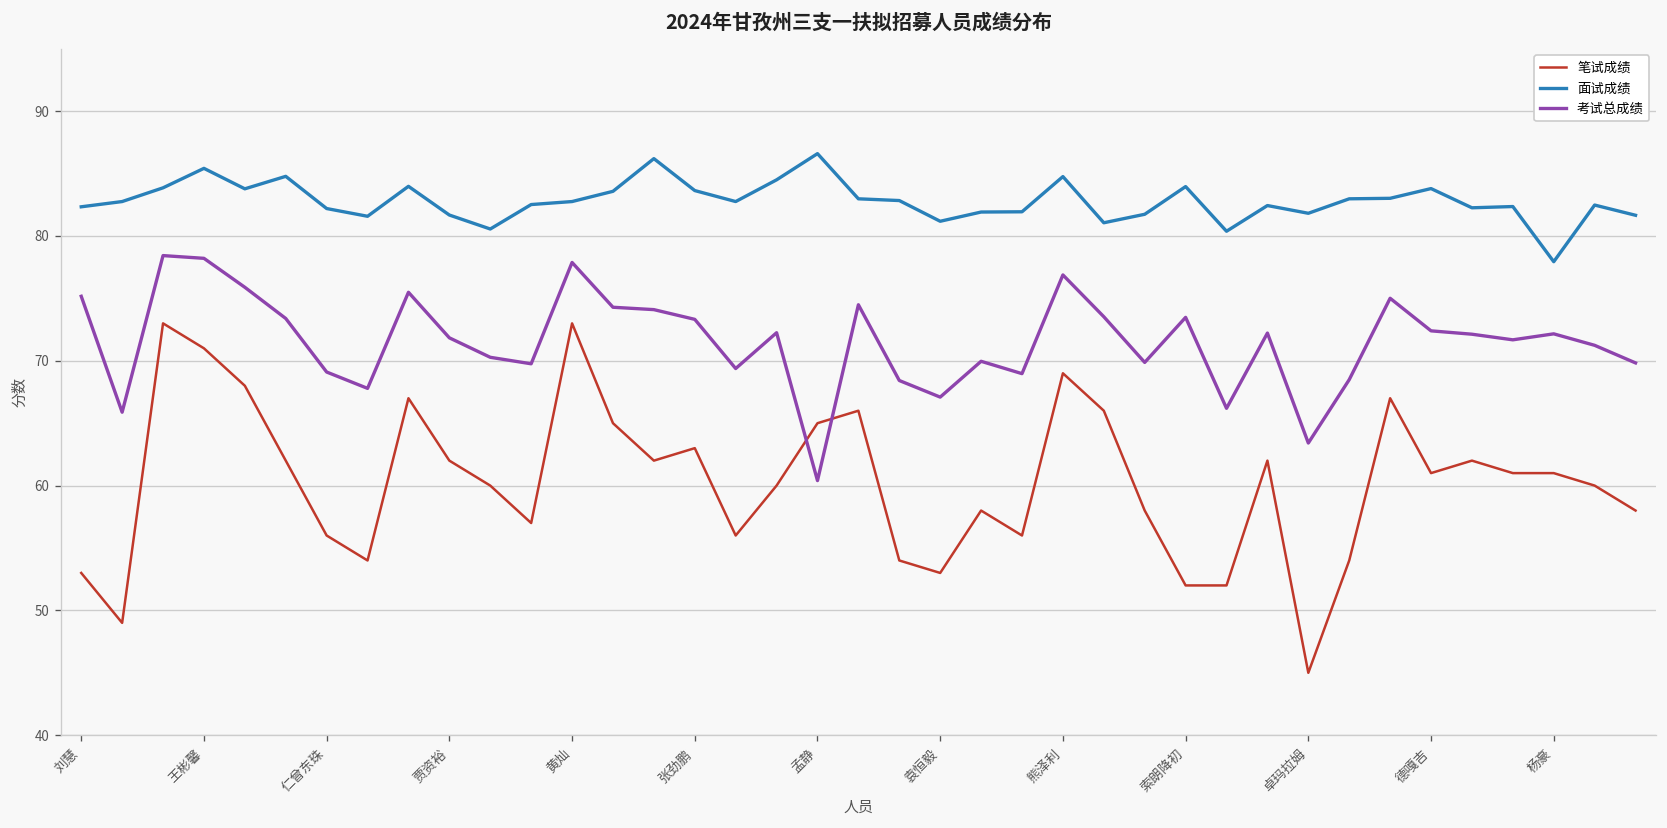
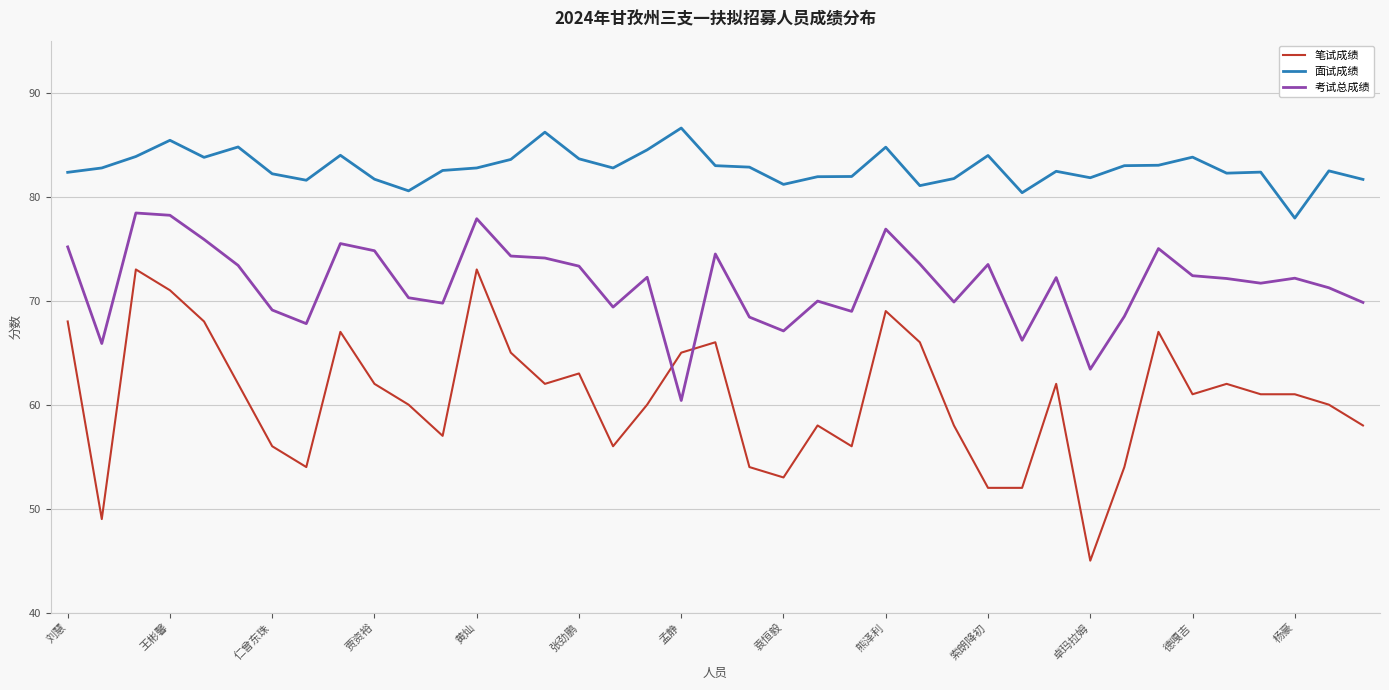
  {
    "笔试成绩": {
-     "刘慧": 53,
+     "刘慧": 68,
      "王彬馨": 71,
      "仁曾东珠": 56,
      "贾资裕": 62,
      "黄灿": 73,
      "张劲鹏": 63,
      "孟静": 65,
      "袁恒毅": 53,
      "熊泽利": 69,
      "索朗降初": 52,
      "卓玛拉姆": 45,
      "德嘎吉": 61,
      "杨豪": 61
    },
    "面试成绩": {
      "刘慧": 82.3,
      "王彬馨": 85.4,
      "仁曾东珠": 82.2,
      "贾资裕": 81.7,
      "黄灿": 82.8,
      "张劲鹏": 83.6,
      "孟静": 86.6,
      "袁恒毅": 81.2,
      "熊泽利": 84.8,
      "索朗降初": 84.0,
      "卓玛拉姆": 81.8,
      "德嘎吉": 83.8,
      "杨豪": 77.9
    },
    "考试总成绩": {
      "刘慧": 75.2,
      "王彬馨": 78.2,
      "仁曾东珠": 69.1,
-     "贾资裕": 71.8,
+     "贾资裕": 74.8,
      "黄灿": 77.9,
      "张劲鹏": 73.3,
      "孟静": 60.4,
      "袁恒毅": 67.1,
      "熊泽利": 76.9,
      "索朗降初": 73.5,
      "卓玛拉姆": 63.4,
      "德嘎吉": 72.4,
      "杨豪": 72.2
    }
  }
